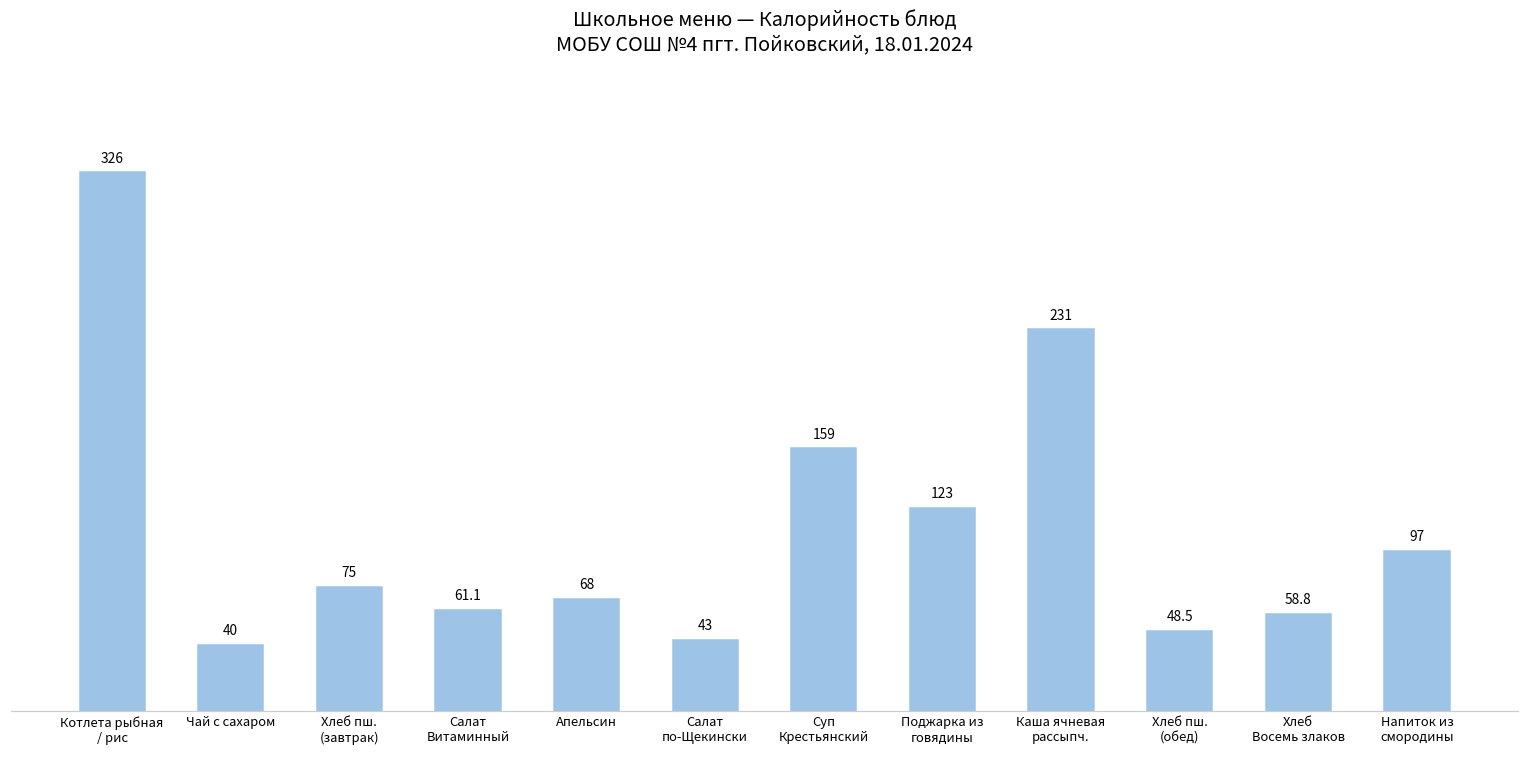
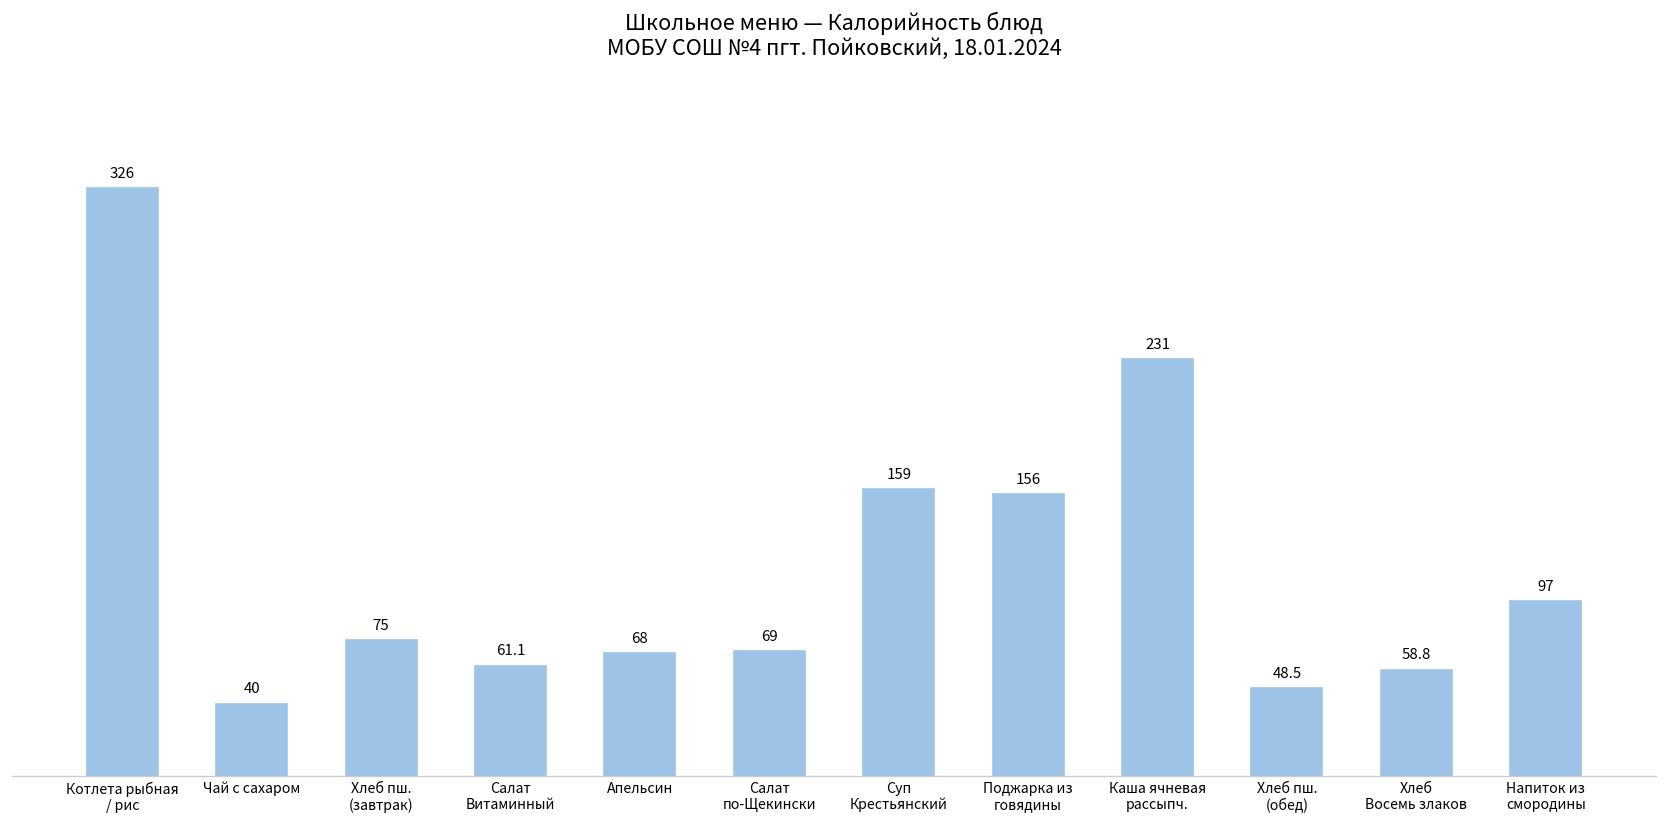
  {
    "Котлета рыбная / рис": 326,
    "Чай с сахаром": 40,
    "Хлеб пш. (завтрак)": 75,
    "Салат Витаминный": 61.1,
    "Апельсин": 68,
-   "Салат по-Щекински": 43,
+   "Салат по-Щекински": 69,
    "Суп Крестьянский": 159,
-   "Поджарка из говядины": 123,
+   "Поджарка из говядины": 156,
    "Каша ячневая рассыпч.": 231,
    "Хлеб пш. (обед)": 48.5,
    "Хлеб Восемь злаков": 58.8,
    "Напиток из смородины": 97
  }
